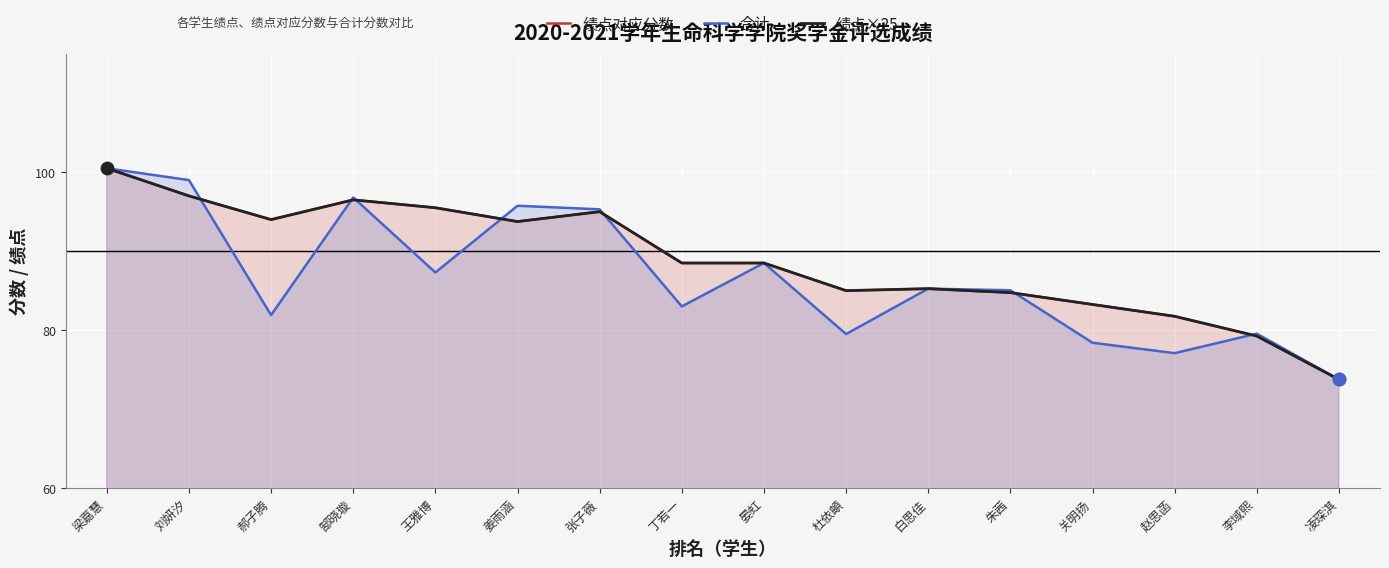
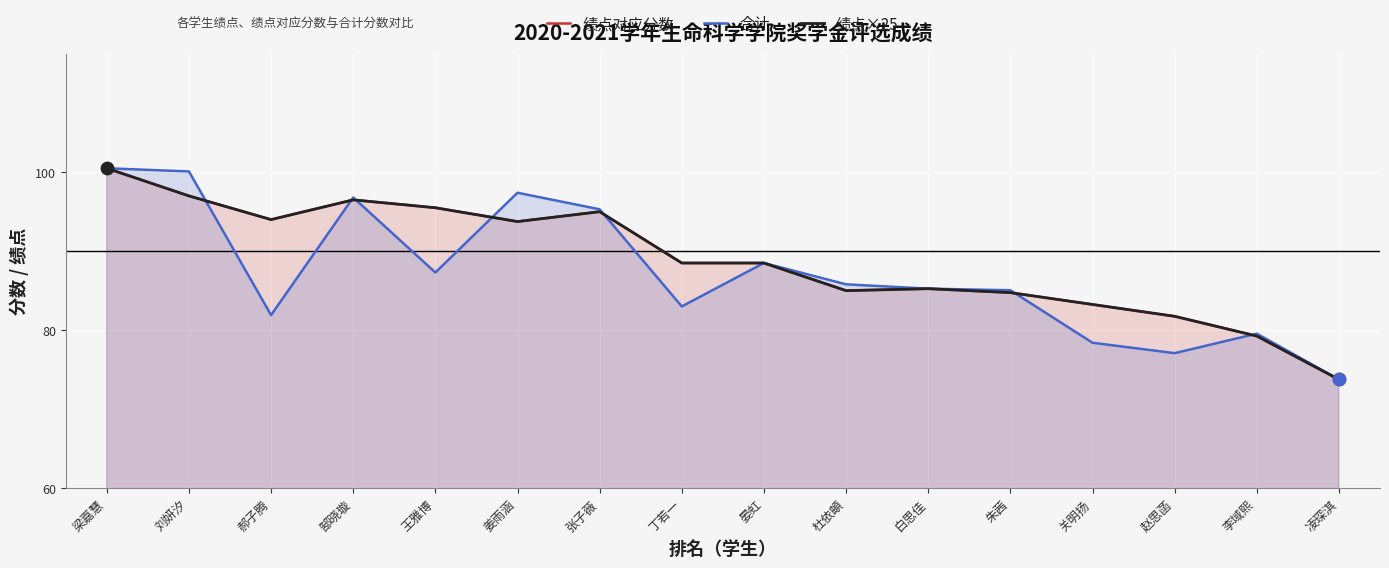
  {
    "合计": {
-     "刘妍汐": 99,
+     "刘妍汐": 100,
      "郝子腾": 82,
      "王雅博": 87,
-     "姜雨涵": 96,
+     "姜雨涵": 97,
      "丁若一": 83,
-     "杜依頔": 80,
+     "杜依頔": 86,
      "关明扬": 78,
      "赵思菡": 77
    }
  }
